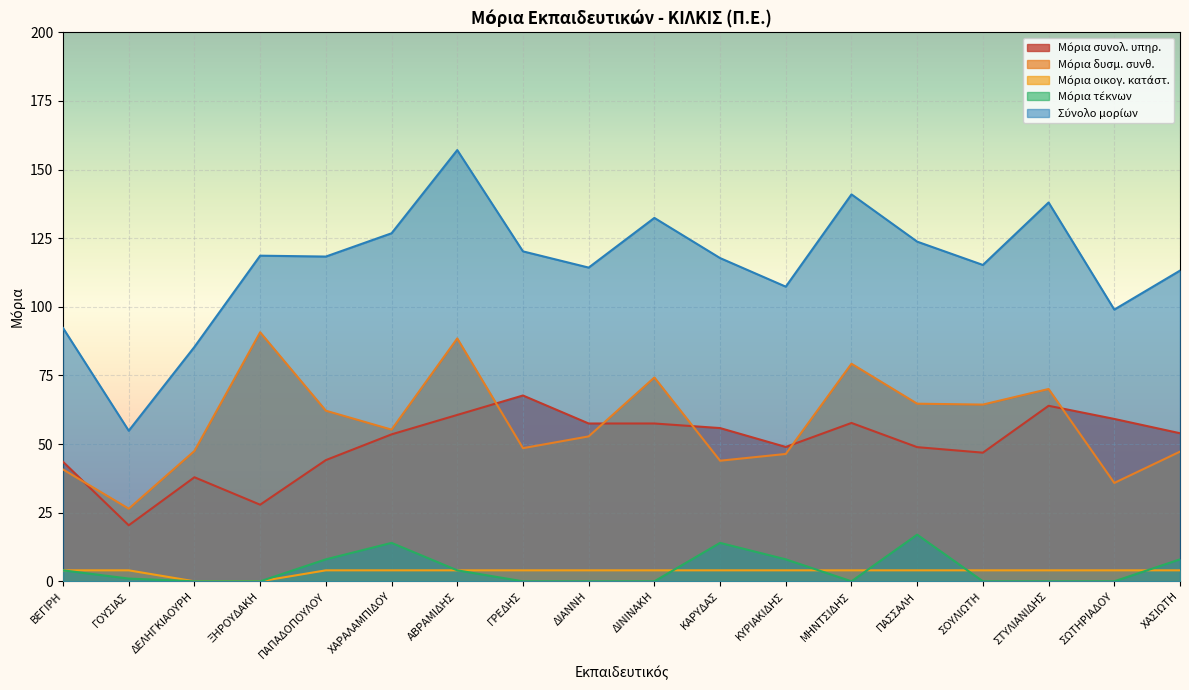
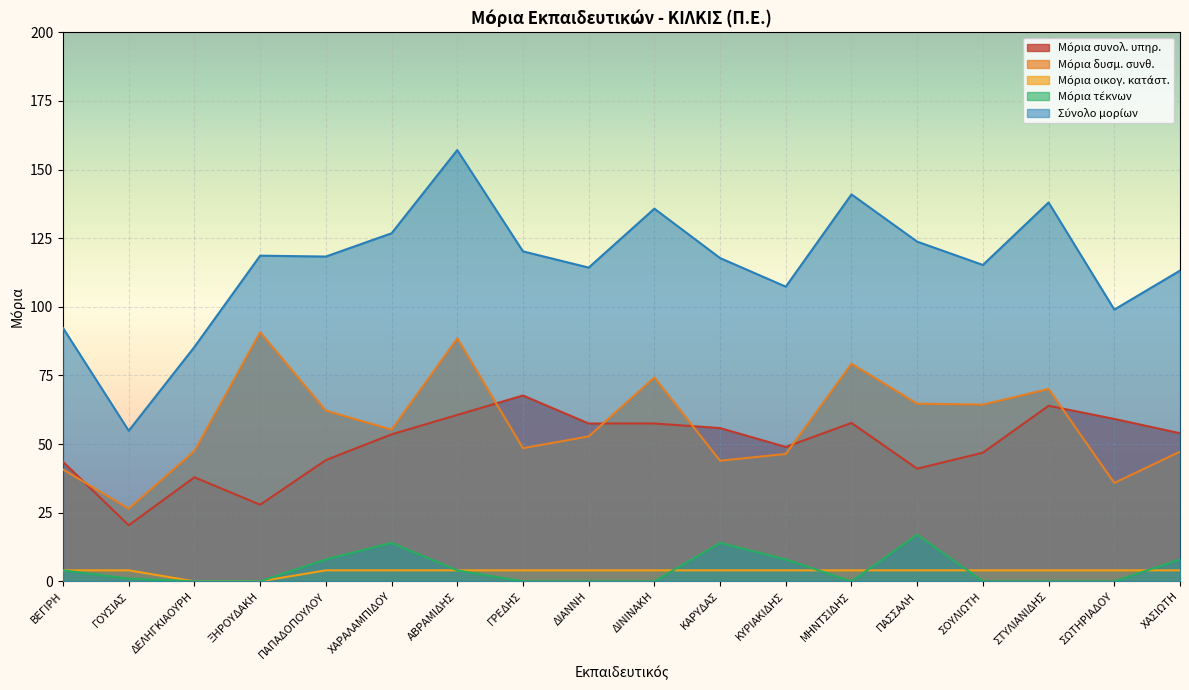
  {
    "Μόρια συνολ. υπηρ.": {
      "ΒΕΓΙΡΗ": 44,
      "ΓΟΥΣΙΑΣ": 20,
      "ΔΕΛΗΓΚΙΑΟΥΡΗ": 38,
      "ΞΗΡΟΥΔΑΚΗ": 28,
      "ΠΑΠΑΔΟΠΟΥΛΟΥ": 44,
      "ΧΑΡΑΛΑΜΠΙΔΟΥ": 54,
      "ΑΒΡΑΜΙΔΗΣ": 61,
      "ΓΡΕΔΗΣ": 68,
      "ΔΙΑΝΝΗ": 58,
      "ΔΙΝΙΝΑΚΗ": 58,
      "ΚΑΡΥΔΑΣ": 56,
      "ΚΥΡΙΑΚΙΔΗΣ": 49,
      "ΜΗΝΤΣΙΔΗΣ": 58,
-     "ΠΑΣΣΑΛΗ": 49,
+     "ΠΑΣΣΑΛΗ": 41,
      "ΣΟΥΛΙΩΤΗ": 47,
      "ΣΤΥΛΙΑΝΙΔΗΣ": 64,
      "ΣΩΤΗΡΙΑΔΟΥ": 59,
      "ΧΑΣΙΩΤΗ": 54
    },
    "Μόρια τέκνων": {
      "ΓΟΥΣΙΑΣ": 1,
      "ΠΑΠΑΔΟΠΟΥΛΟΥ": 8,
      "ΧΑΡΑΛΑΜΠΙΔΟΥ": 14,
      "ΓΡΕΔΗΣ": 0,
      "ΔΙΑΝΝΗ": 0,
      "ΔΙΝΙΝΑΚΗ": 0,
      "ΚΑΡΥΔΑΣ": 14,
      "ΚΥΡΙΑΚΙΔΗΣ": 8,
      "ΜΗΝΤΣΙΔΗΣ": 0,
      "ΠΑΣΣΑΛΗ": 17,
      "ΣΟΥΛΙΩΤΗ": 0,
      "ΣΤΥΛΙΑΝΙΔΗΣ": 0,
      "ΣΩΤΗΡΙΑΔΟΥ": 0,
      "ΧΑΣΙΩΤΗ": 8
    },
    "Σύνολο μορίων": {
      "ΒΕΓΙΡΗ": 92,
      "ΓΟΥΣΙΑΣ": 55,
      "ΔΕΛΗΓΚΙΑΟΥΡΗ": 85,
      "ΞΗΡΟΥΔΑΚΗ": 119,
      "ΠΑΠΑΔΟΠΟΥΛΟΥ": 118,
      "ΧΑΡΑΛΑΜΠΙΔΟΥ": 127,
      "ΑΒΡΑΜΙΔΗΣ": 157,
      "ΓΡΕΔΗΣ": 120,
      "ΔΙΑΝΝΗ": 114,
-     "ΔΙΝΙΝΑΚΗ": 132,
+     "ΔΙΝΙΝΑΚΗ": 136,
      "ΚΑΡΥΔΑΣ": 118,
      "ΚΥΡΙΑΚΙΔΗΣ": 107,
      "ΜΗΝΤΣΙΔΗΣ": 141,
      "ΠΑΣΣΑΛΗ": 124,
      "ΣΟΥΛΙΩΤΗ": 115,
      "ΣΤΥΛΙΑΝΙΔΗΣ": 138,
      "ΣΩΤΗΡΙΑΔΟΥ": 99,
      "ΧΑΣΙΩΤΗ": 113
    }
  }
